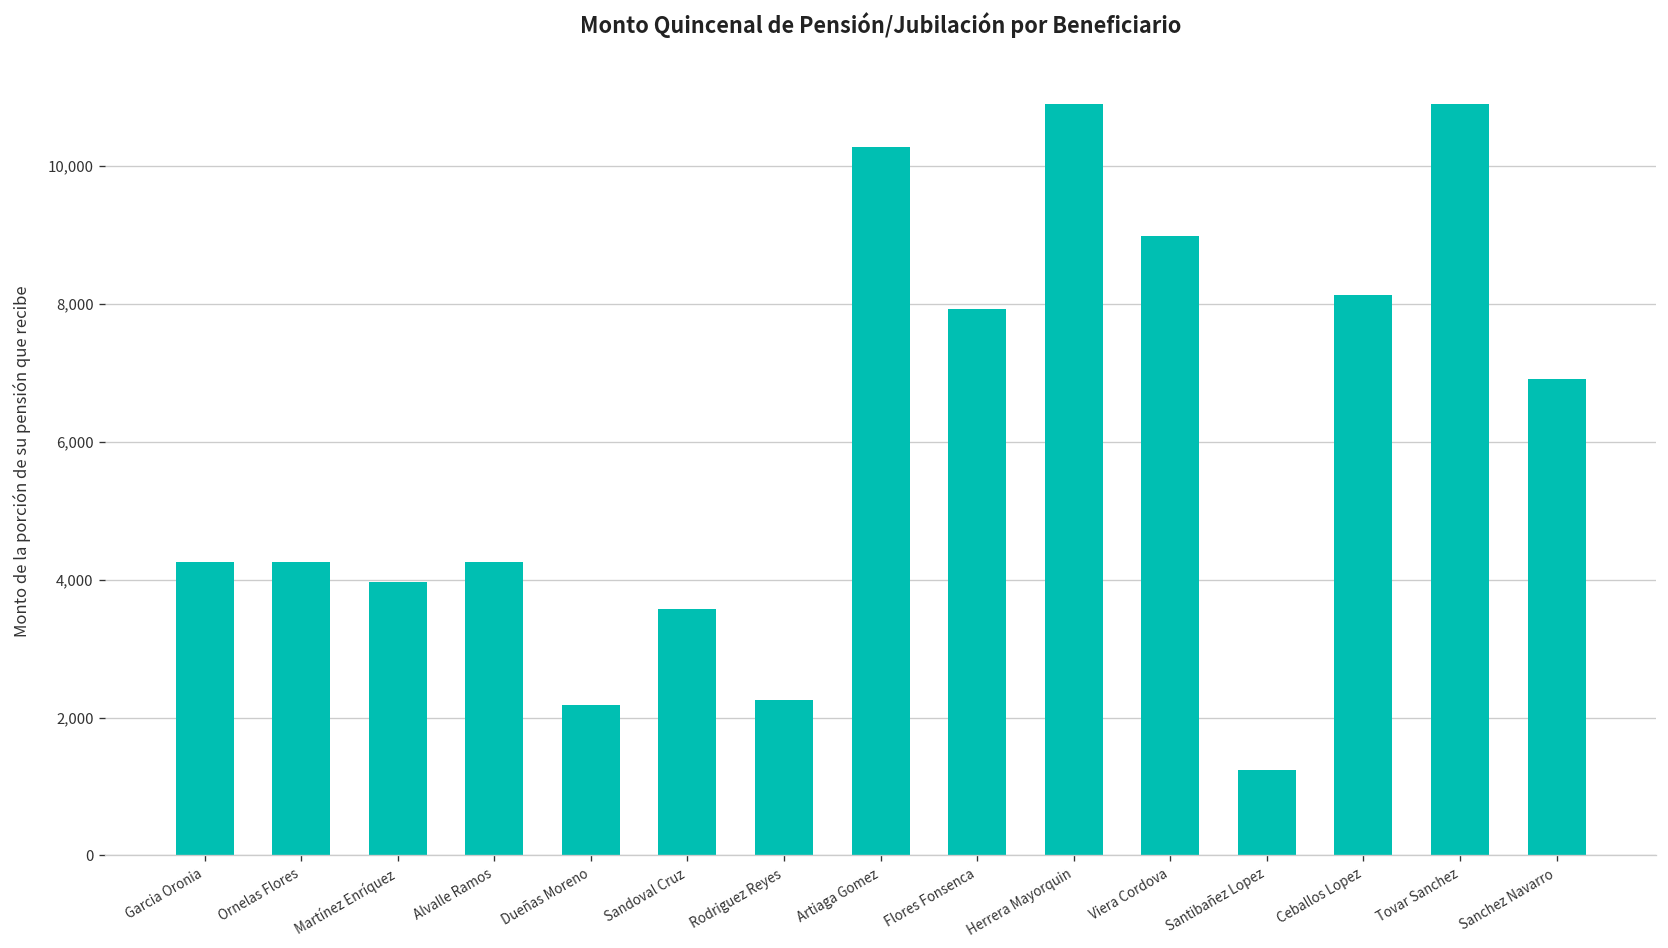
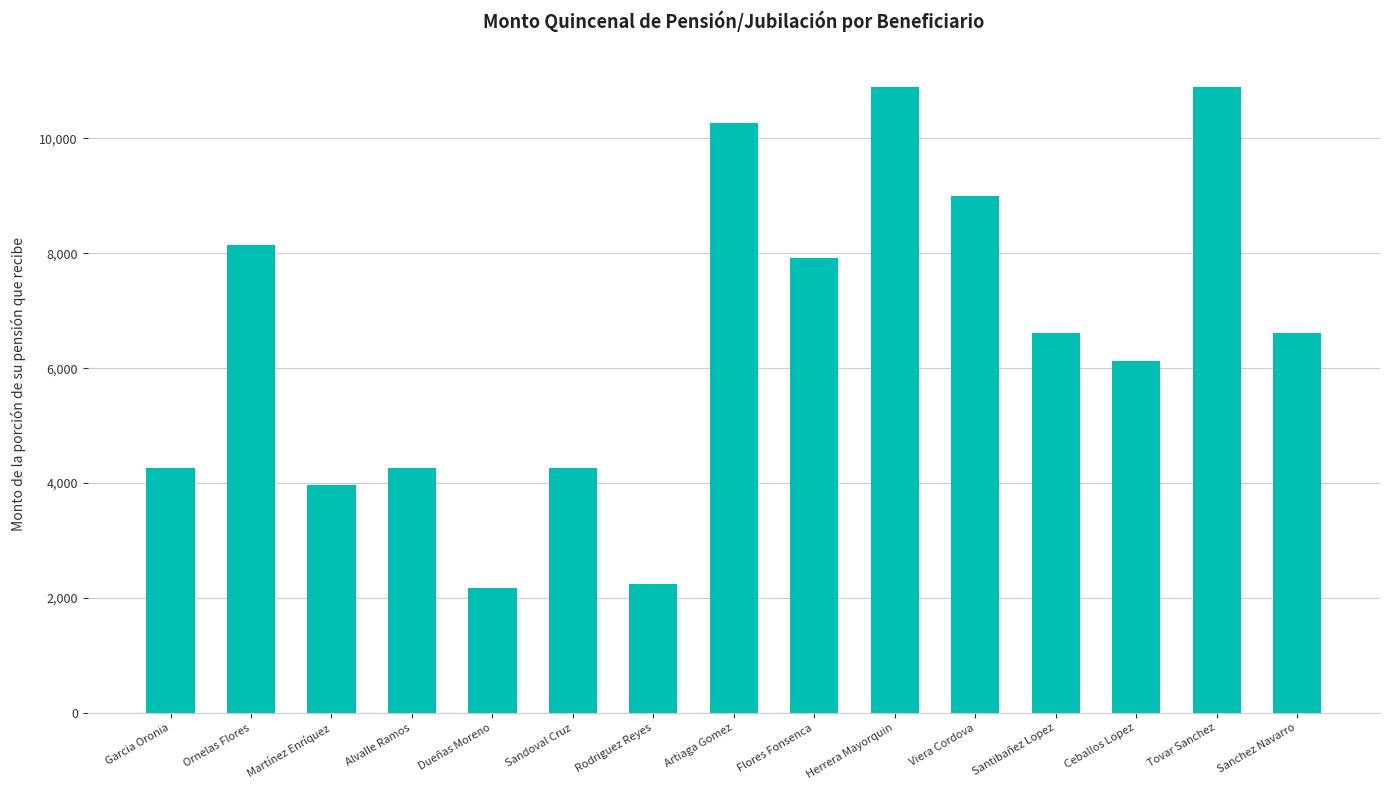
  {
    "Garcia Oronia": "4,300",
-   "Ornelas Flores": "4,300",
+   "Ornelas Flores": "8,200",
    "Martínez Enríquez": "4,000",
    "Alvalle Ramos": "4,300",
    "Dueñas Moreno": "2,200",
-   "Sandoval Cruz": "3,600",
+   "Sandoval Cruz": "4,300",
    "Rodriguez Reyes": "2,300",
    "Artiaga Gomez": "10,300",
    "Flores Fonsenca": "7,900",
    "Herrera Mayorquin": "10,900",
    "Viera Cordova": "9,000",
-   "Santibañez Lopez": "1,200",
-   "Ceballos Lopez": "8,100",
+   "Santibañez Lopez": "6,600",
+   "Ceballos Lopez": "6,100",
    "Tovar Sanchez": "10,900",
-   "Sanchez Navarro": "6,900"
+   "Sanchez Navarro": "6,600"
  }
